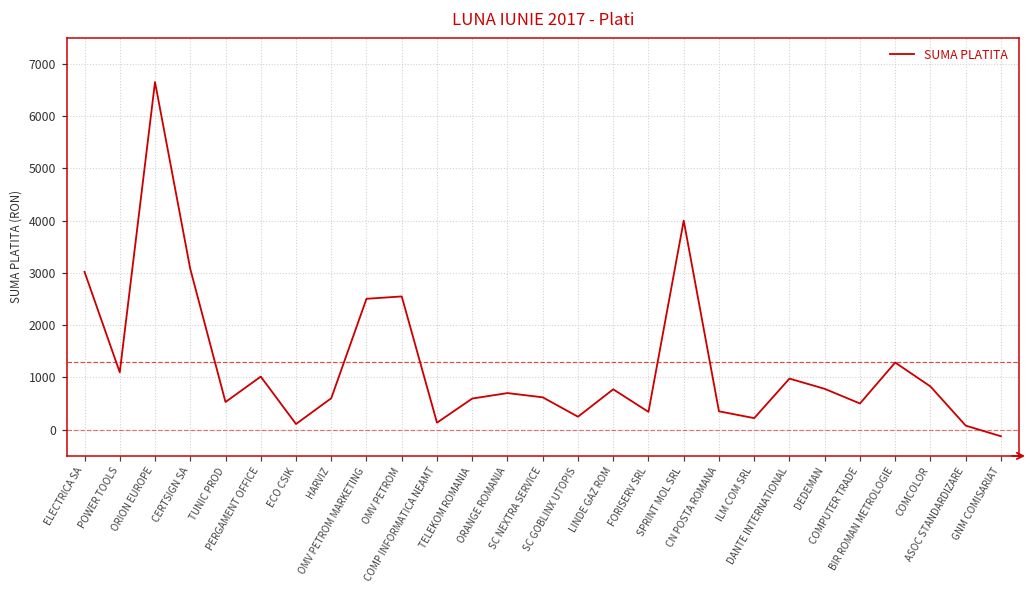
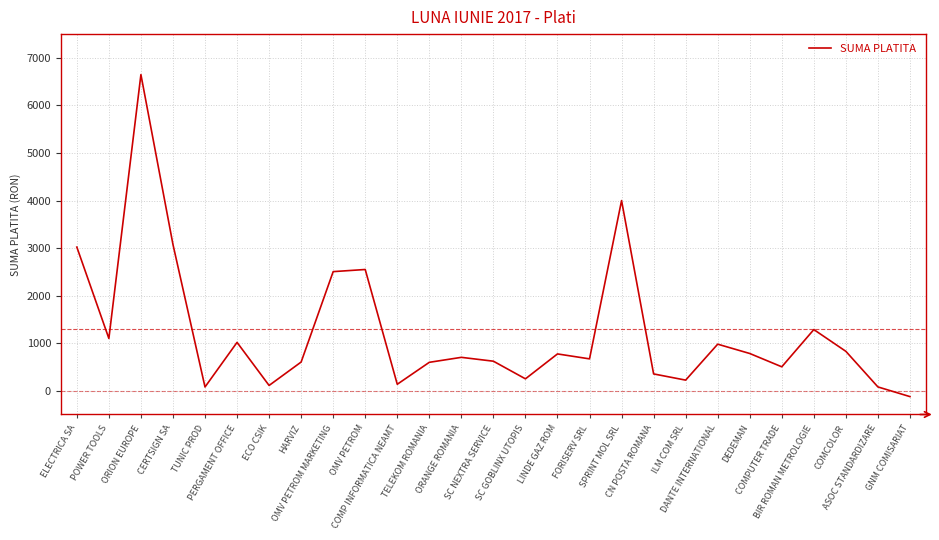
  {
    "ELECTRICA SA": 3000,
    "POWER TOOLS": 1100,
    "ORION EUROPE": 6600,
    "CERTSIGN SA": 3100,
-   "TUNIC PROD": 500,
+   "TUNIC PROD": 100,
    "PERGAMENT OFFICE": 1000,
    "ECO CSIK": 100,
    "HARVIZ": 600,
    "OMV PETROM MARKETING": 2500,
    "OMV PETROM": 2500,
    "COMP INFORMATICA NEAMT": 100,
    "TELEKOM ROMANIA": 600,
    "ORANGE ROMANIA": 700,
    "SC NEXTRA SERVICE": 600,
    "SC GOBLINX UTOPIS": 300,
    "LINDE GAZ ROM": 800,
-   "FORISERV SRL": 300,
+   "FORISERV SRL": 700,
    "SPRINT MOL SRL": 4000,
    "CN POSTA ROMANA": 400,
    "ILM COM SRL": 200,
    "DANTE INTERNATIONAL": 1000,
    "DEDEMAN": 800,
    "COMPUTER TRADE": 500,
    "BIR ROMAN METROLOGIE": 1300,
    "COMCOLOR": 800,
    "ASOC STANDARDIZARE": 100,
    "GNM COMISARIAT": -100
  }
